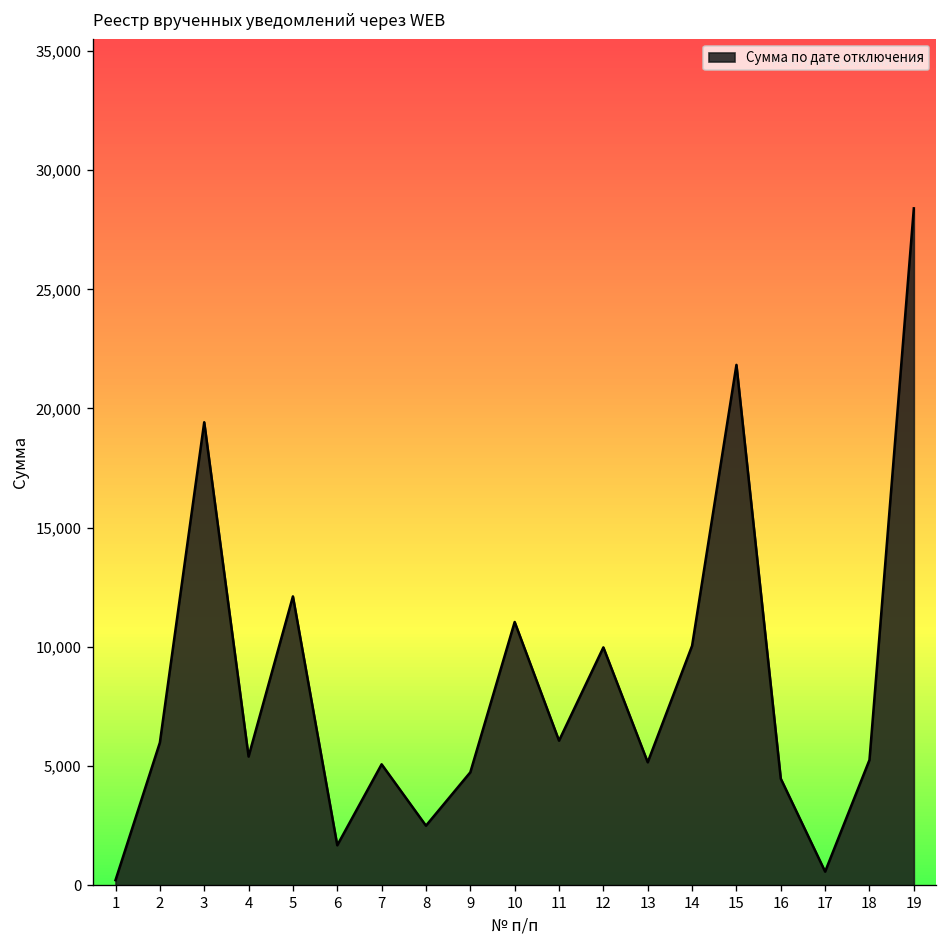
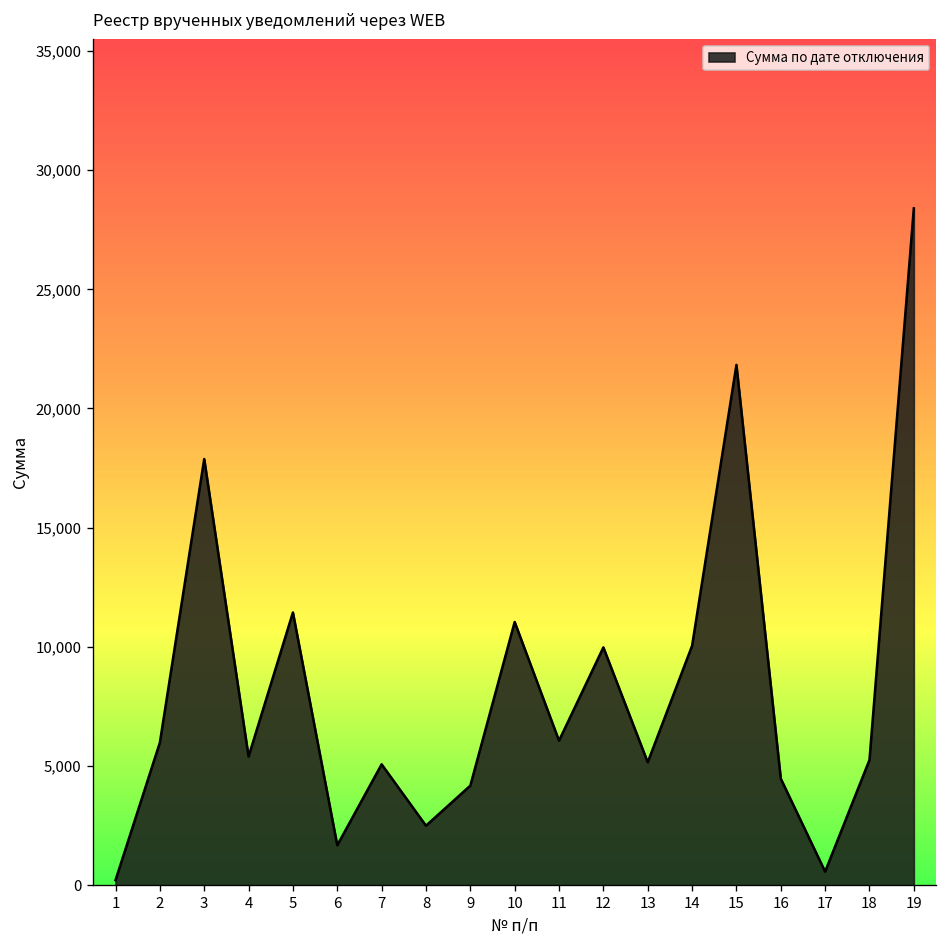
  {
    "1": "200",
    "2": "6,000",
-   "3": "19,400",
+   "3": "17,900",
    "4": "5,400",
-   "5": "12,100",
+   "5": "11,400",
    "6": "1,700",
    "7": "5,100",
    "8": "2,500",
-   "9": "4,700",
+   "9": "4,200",
    "10": "11,000",
    "11": "6,100",
    "12": "10,000",
    "13": "5,200",
    "14": "10,000",
    "15": "21,800",
    "16": "4,500",
    "17": "600",
    "18": "5,300",
    "19": "28,400"
  }
